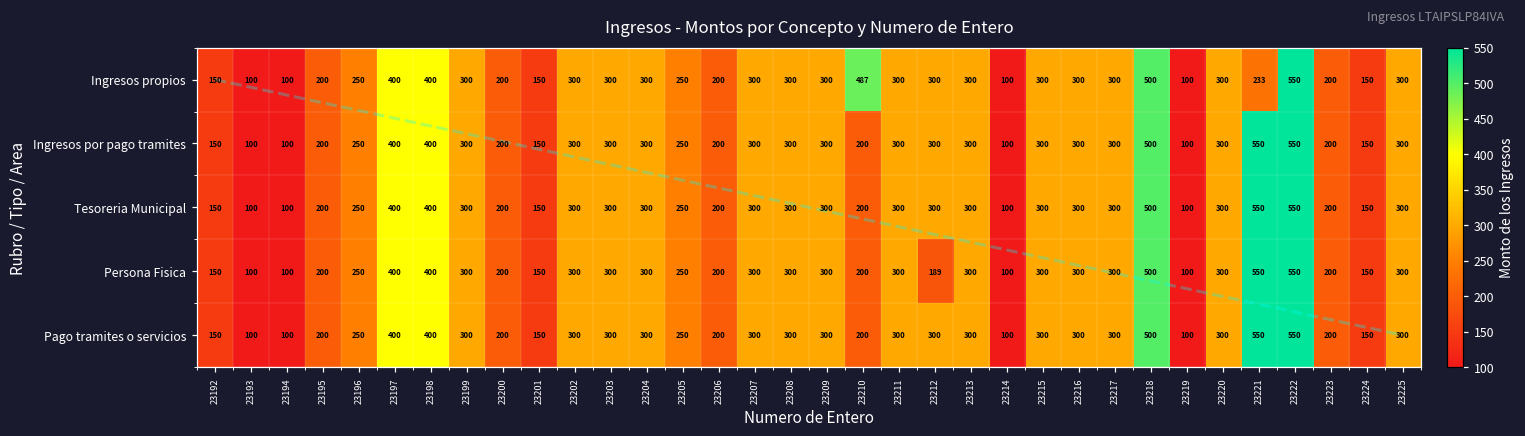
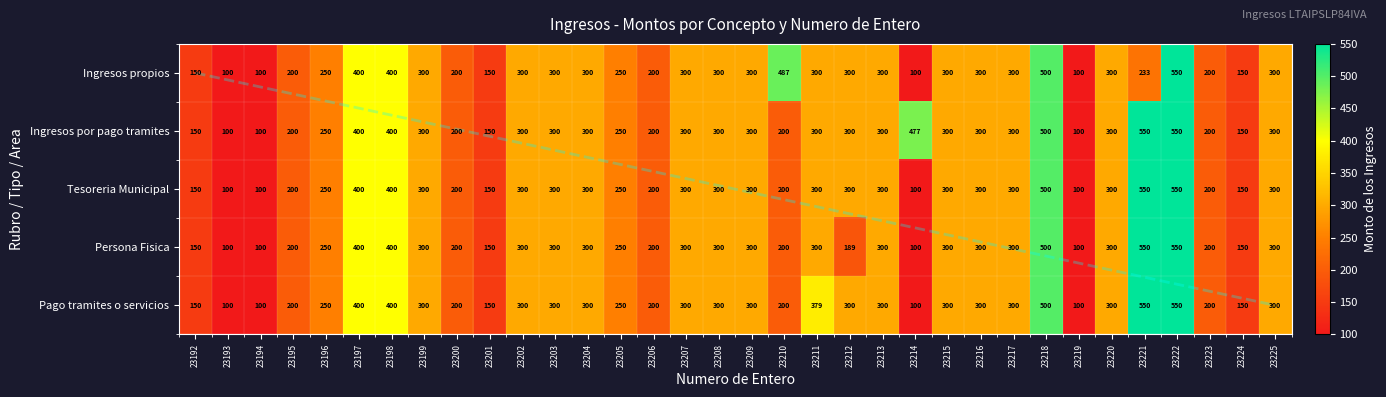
  {
    "Ingresos propios": {
      "23193": 100,
      "23194": 100,
      "23195": 200,
      "23196": 250,
      "23197": 400,
      "23198": 400,
      "23199": 300,
      "23200": 200,
      "23201": 150,
      "23202": 300,
      "23203": 300,
      "23204": 300,
      "23205": 250,
      "23206": 200,
      "23207": 300,
      "23208": 300,
      "23209": 300,
      "23210": 487,
      "23211": 300,
      "23212": 300,
      "23213": 300,
      "23214": 100,
      "23215": 300,
      "23216": 300,
      "23217": 300,
      "23218": 500,
      "23219": 100,
      "23220": 300,
      "23221": 233,
      "23222": 550,
      "23223": 200,
      "23224": 150,
      "23225": 300
    },
    "Ingresos por pago tramites": {
      "23192": 150,
      "23193": 100,
      "23194": 100,
      "23195": 200,
      "23196": 250,
      "23197": 400,
      "23198": 400,
      "23199": 300,
      "23200": 200,
      "23201": 150,
      "23202": 300,
      "23203": 300,
      "23204": 300,
      "23205": 250,
      "23206": 200,
      "23207": 300,
      "23208": 300,
      "23209": 300,
      "23210": 200,
      "23211": 300,
      "23212": 300,
      "23213": 300,
-     "23214": 100,
+     "23214": 477,
      "23215": 300,
      "23216": 300,
      "23217": 300,
      "23218": 500,
      "23219": 100,
      "23220": 300,
      "23221": 550,
      "23222": 550,
      "23223": 200,
      "23224": 150,
      "23225": 300
    },
    "Tesoreria Municipal": {
      "23192": 150,
      "23193": 100,
      "23194": 100,
      "23195": 200,
      "23196": 250,
      "23197": 400,
      "23198": 400,
      "23199": 300,
      "23200": 200,
      "23201": 150,
      "23202": 300,
      "23203": 300,
      "23204": 300,
      "23205": 250,
      "23206": 200,
      "23207": 300,
      "23208": 300,
      "23209": 300,
      "23210": 200,
      "23211": 300,
      "23212": 300,
      "23213": 300,
      "23214": 100,
      "23215": 300,
      "23216": 300,
      "23217": 300,
      "23218": 500,
      "23219": 100,
      "23220": 300,
      "23221": 550,
      "23222": 550,
      "23223": 200,
      "23224": 150,
      "23225": 300
    },
    "Persona Fisica": {
      "23192": 150,
      "23193": 100,
      "23194": 100,
      "23195": 200,
      "23196": 250,
      "23197": 400,
      "23198": 400,
      "23199": 300,
      "23200": 200,
      "23201": 150,
      "23202": 300,
      "23203": 300,
      "23204": 300,
      "23205": 250,
      "23206": 200,
      "23207": 300,
      "23208": 300,
      "23209": 300,
      "23210": 200,
      "23211": 300,
      "23212": 189,
      "23213": 300,
      "23214": 100,
      "23215": 300,
      "23216": 300,
      "23217": 300,
      "23218": 500,
      "23219": 100,
      "23220": 300,
      "23221": 550,
      "23222": 550,
      "23223": 200,
      "23224": 150,
      "23225": 300
    },
    "Pago tramites o servicios": {
      "23192": 150,
      "23193": 100,
      "23194": 100,
      "23195": 200,
      "23196": 250,
      "23197": 400,
      "23198": 400,
      "23199": 300,
      "23200": 200,
      "23201": 150,
      "23202": 300,
      "23203": 300,
      "23204": 300,
      "23205": 250,
      "23206": 200,
      "23207": 300,
      "23208": 300,
      "23209": 300,
      "23210": 200,
-     "23211": 300,
+     "23211": 379,
      "23212": 300,
      "23213": 300,
      "23214": 100,
      "23215": 300,
      "23216": 300,
      "23217": 300,
      "23218": 500,
      "23219": 100,
      "23220": 300,
      "23221": 550,
      "23222": 550,
      "23223": 200,
      "23224": 150
    }
  }
